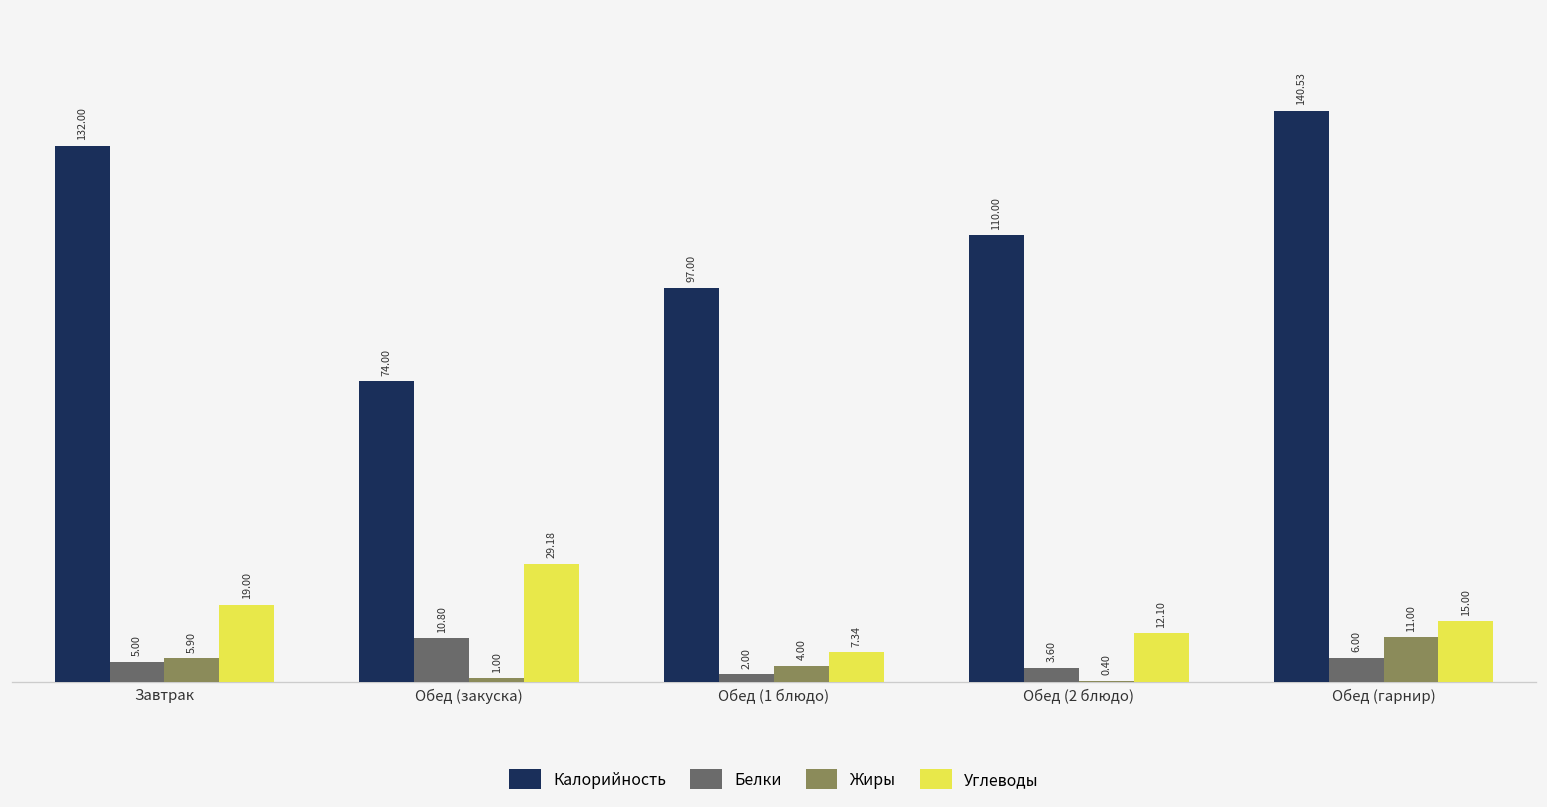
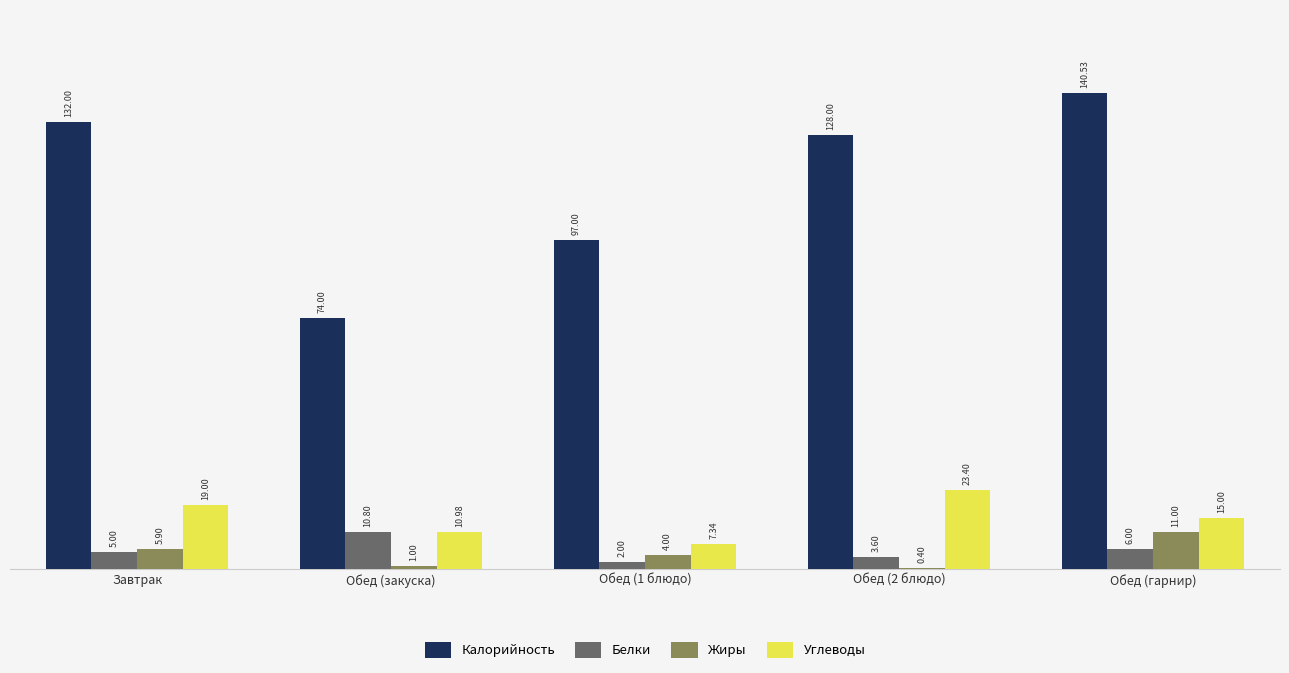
  {
    "Калорийность": {
      "Завтрак": 132.00,
      "Обед (закуска)": 74.00,
      "Обед (1 блюдо)": 97.00,
-     "Обед (2 блюдо)": 110.00,
+     "Обед (2 блюдо)": 128.00,
      "Обед (гарнир)": 140.53
    },
    "Углеводы": {
      "Завтрак": 19.00,
-     "Обед (закуска)": 29.18,
+     "Обед (закуска)": 10.98,
      "Обед (1 блюдо)": 7.34,
-     "Обед (2 блюдо)": 12.10,
+     "Обед (2 блюдо)": 23.40,
      "Обед (гарнир)": 15.00
    }
  }
